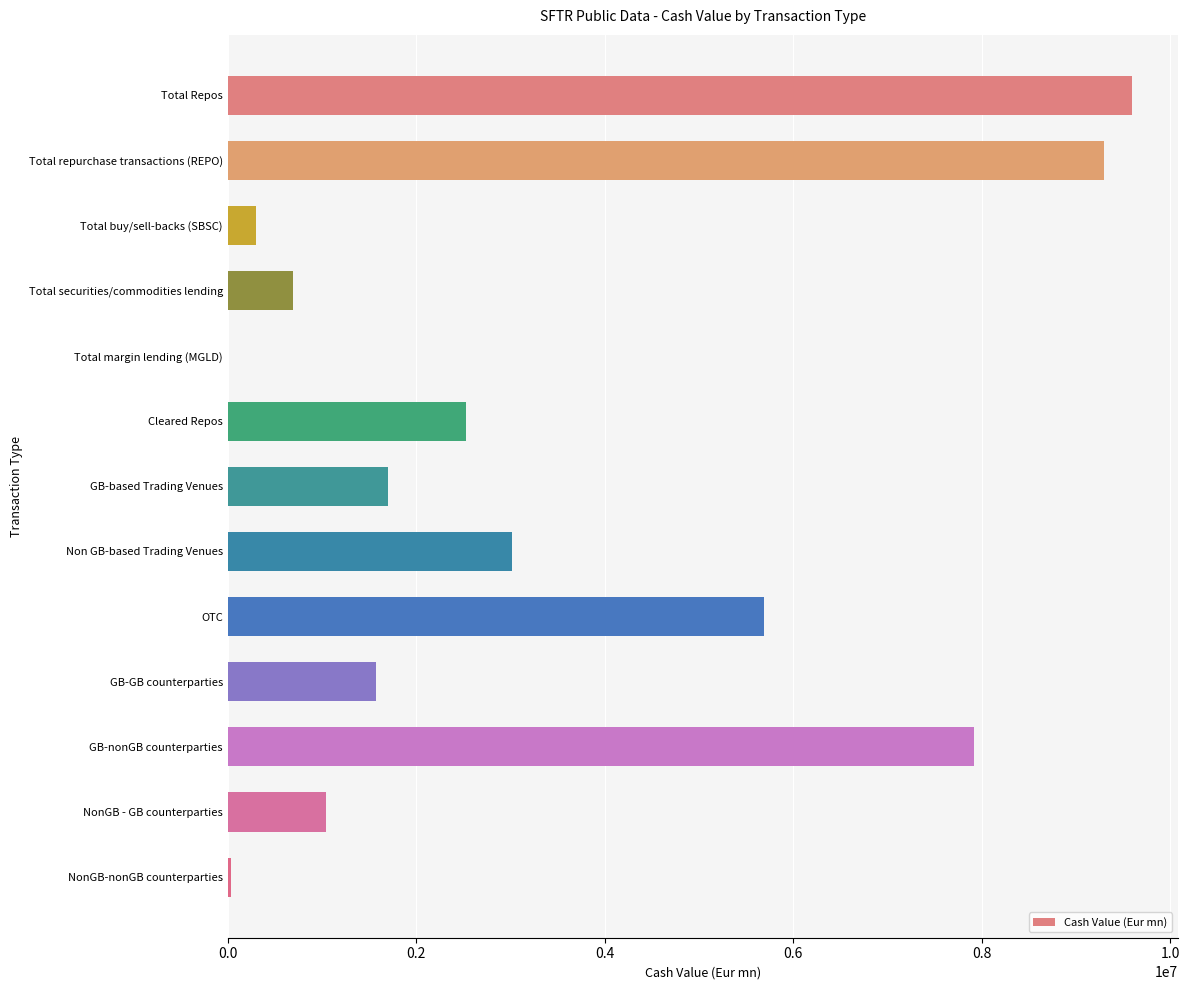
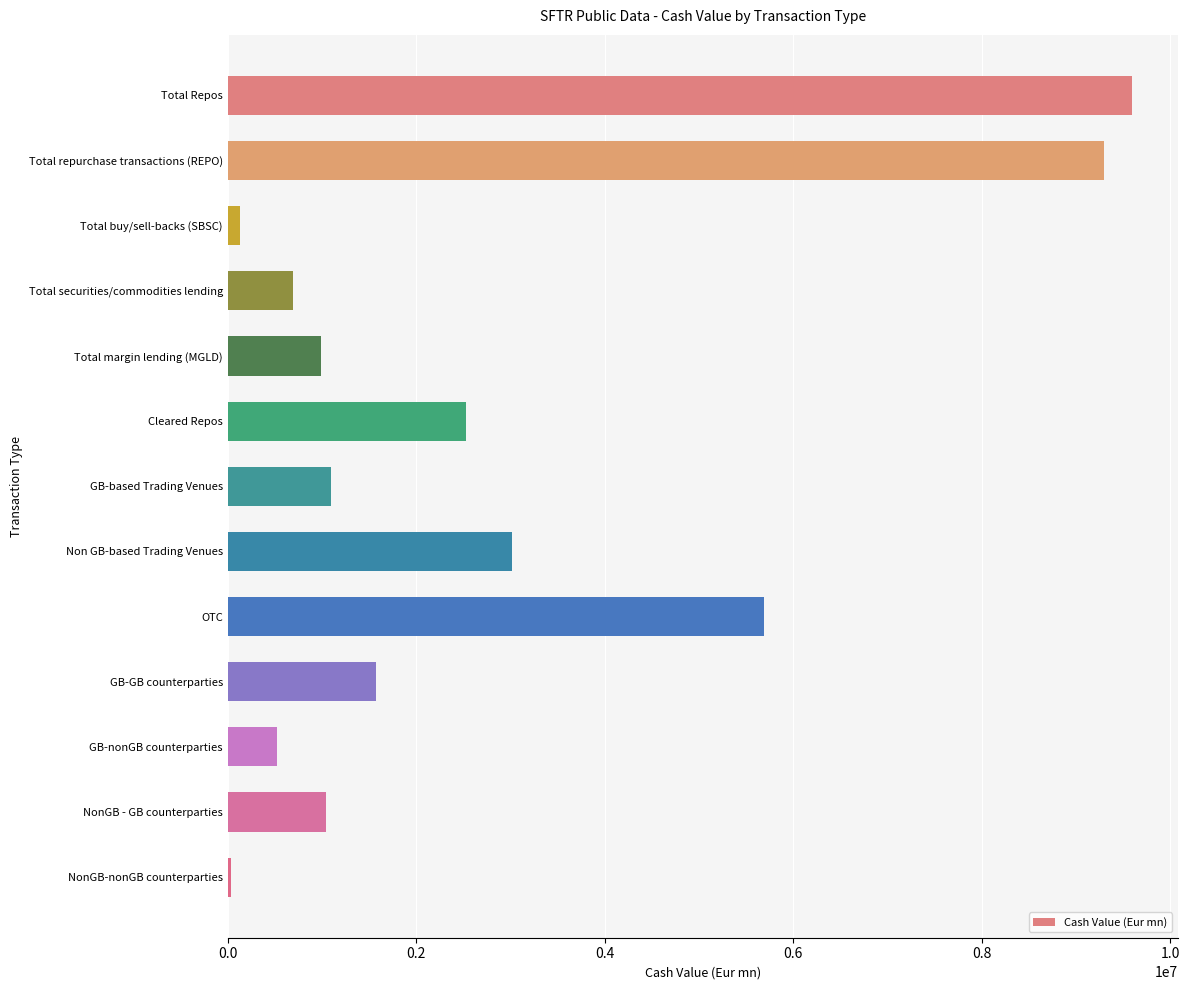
  {
    "Total Repos": 9600000,
    "Total repurchase transactions (REPO)": 9300000,
-   "Total buy/sell-backs (SBSC)": 300000,
+   "Total buy/sell-backs (SBSC)": 100000,
    "Total securities/commodities lending": 700000,
-   "Total margin lending (MGLD)": 0,
+   "Total margin lending (MGLD)": 1000000,
    "Cleared Repos": 2500000,
-   "GB-based Trading Venues": 1700000,
+   "GB-based Trading Venues": 1100000,
    "Non GB-based Trading Venues": 3000000,
    "OTC": 5700000,
    "GB-GB counterparties": 1600000,
-   "GB-nonGB counterparties": 7900000,
+   "GB-nonGB counterparties": 500000,
    "NonGB - GB counterparties": 1000000,
    "NonGB-nonGB counterparties": 0
  }
